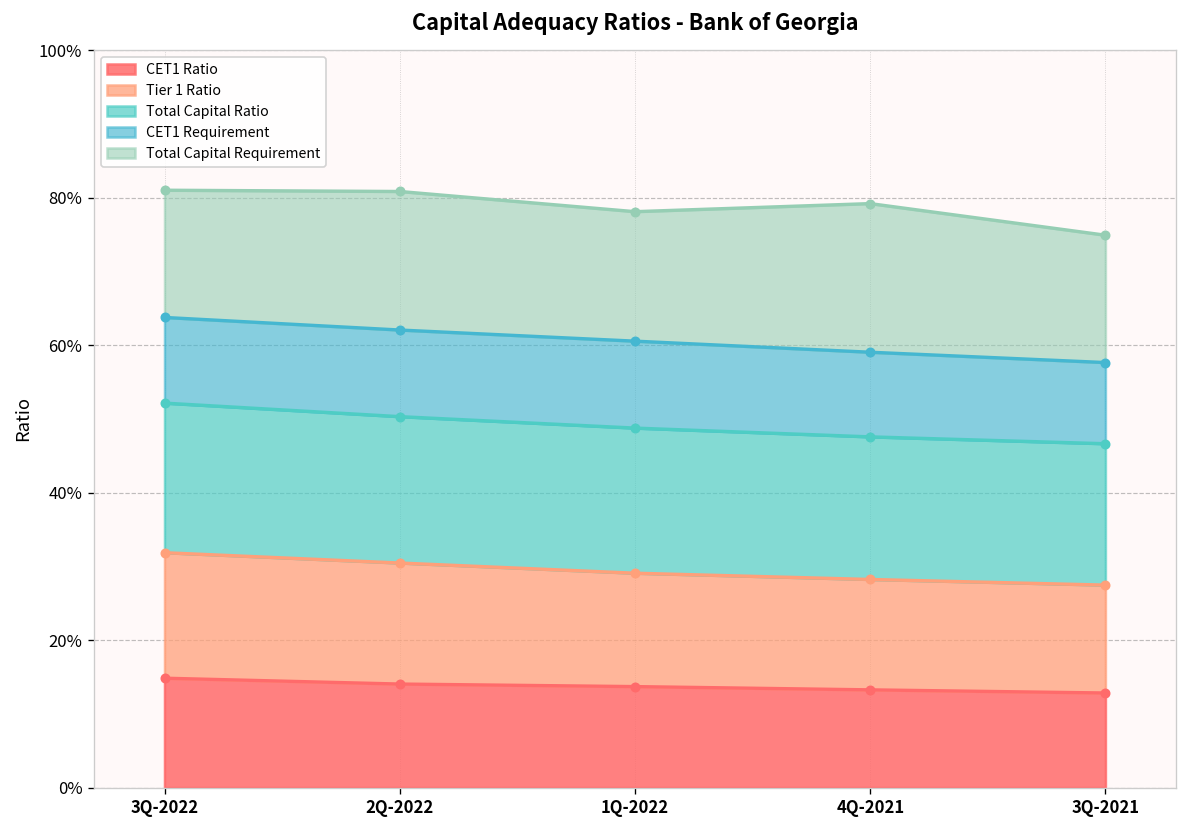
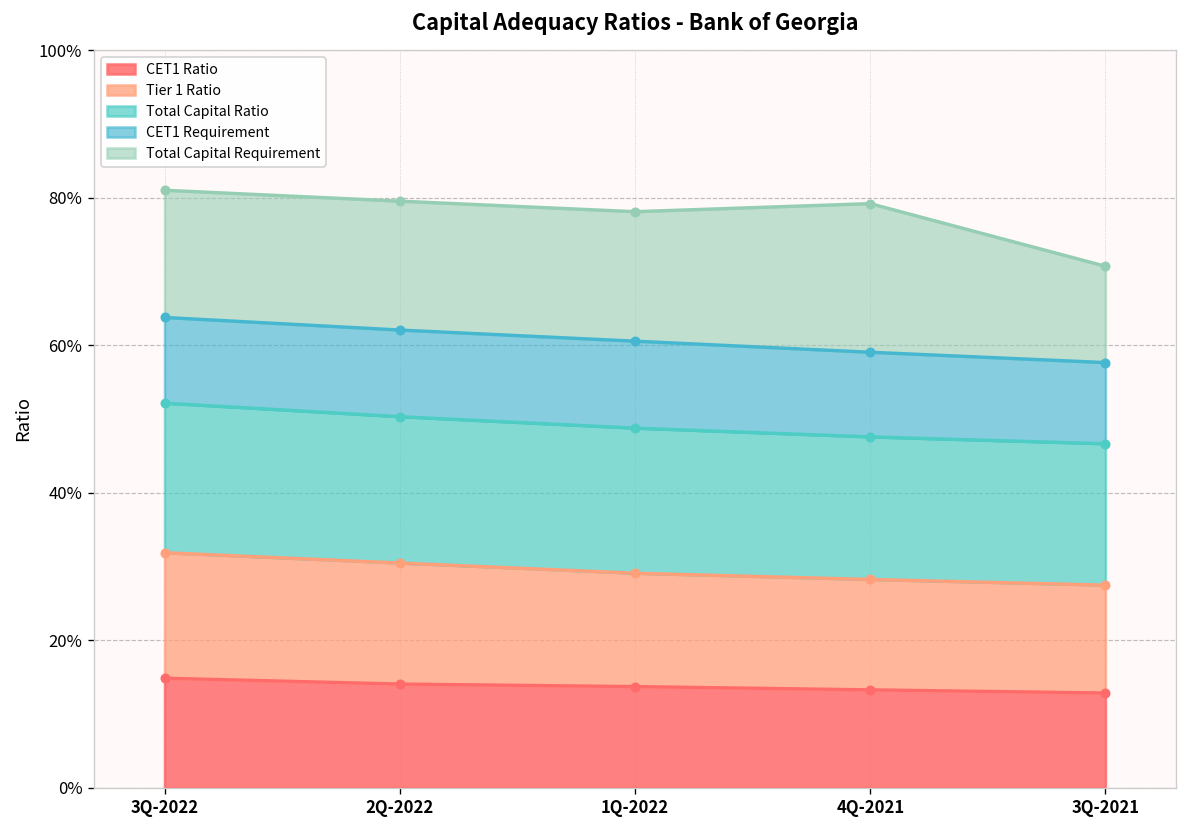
  {
    "Total Capital Requirement": {
      "3Q-2022": "17%",
-     "2Q-2022": "19%",
+     "2Q-2022": "17%",
      "1Q-2022": "18%",
      "4Q-2021": "20%",
-     "3Q-2021": "17%"
+     "3Q-2021": "13%"
    }
  }
